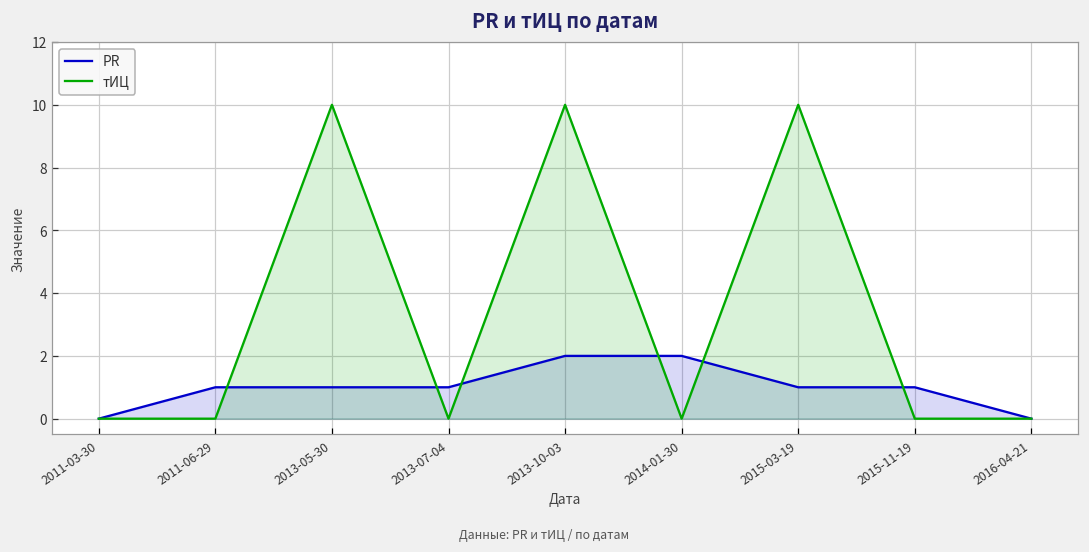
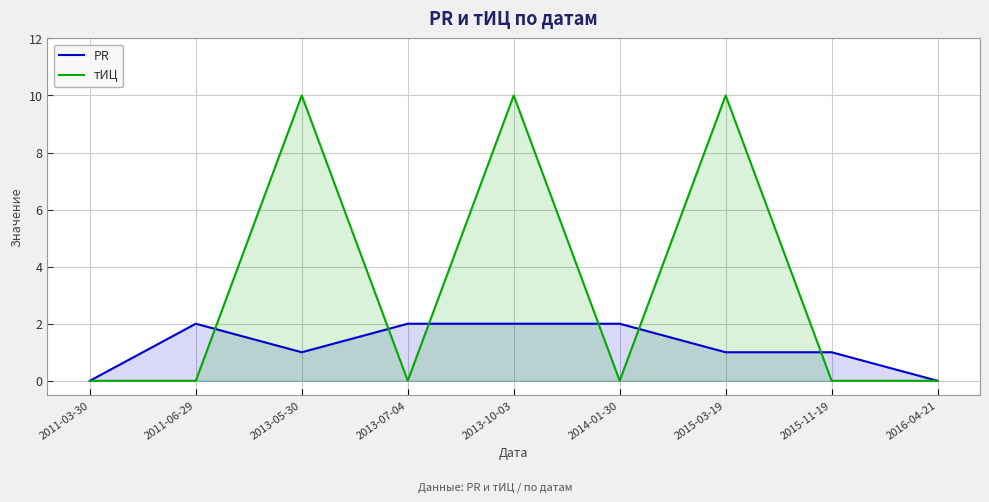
  {
    "PR": {
-     "2011-06-29": 1,
+     "2011-06-29": 2,
      "2013-05-30": 1,
-     "2013-07-04": 1,
+     "2013-07-04": 2,
      "2013-10-03": 2,
      "2014-01-30": 2,
      "2015-03-19": 1,
      "2015-11-19": 1
    },
    "тИЦ": {
      "2011-06-29": 0,
      "2013-05-30": 10,
      "2013-07-04": 0,
      "2013-10-03": 10,
      "2014-01-30": 0,
      "2015-03-19": 10,
      "2015-11-19": 0
    }
  }
